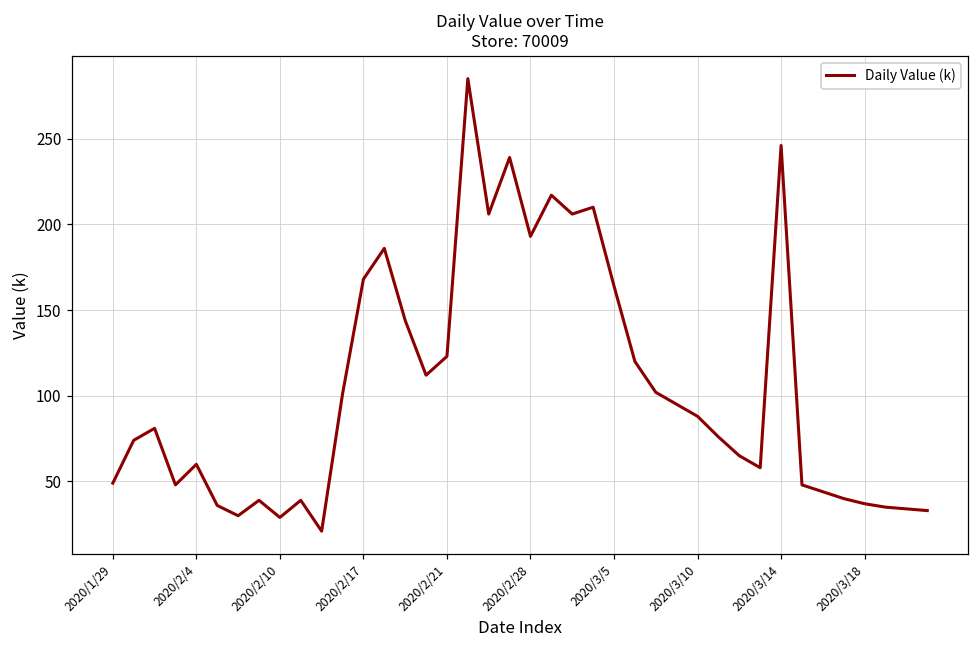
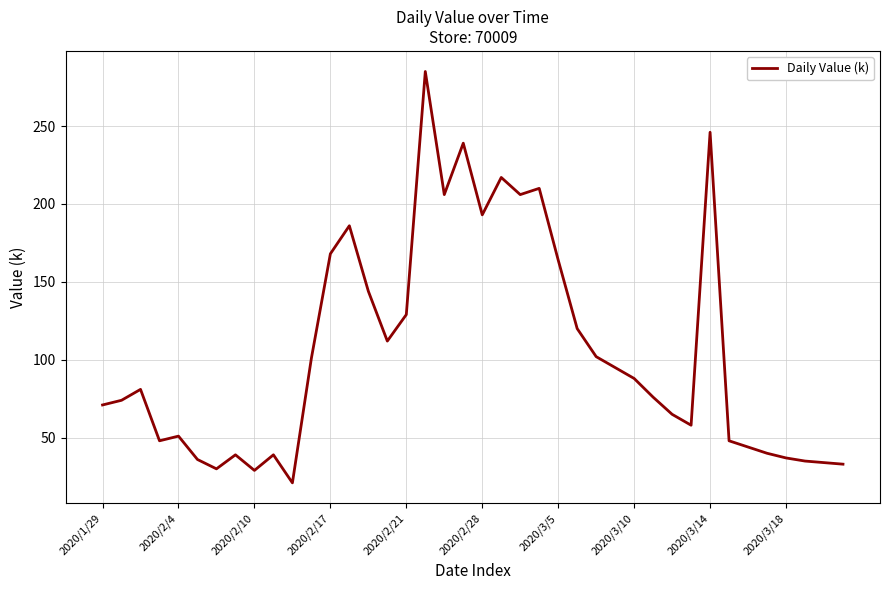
  {
-   "2020/1/29": 49,
-   "2020/2/4": 60,
+   "2020/1/29": 71,
+   "2020/2/4": 51,
    "2020/2/10": 29,
    "2020/2/17": 168,
-   "2020/2/21": 123,
+   "2020/2/21": 129,
    "2020/2/28": 193,
    "2020/3/5": 164,
    "2020/3/10": 88,
    "2020/3/14": 246,
    "2020/3/18": 37
  }
